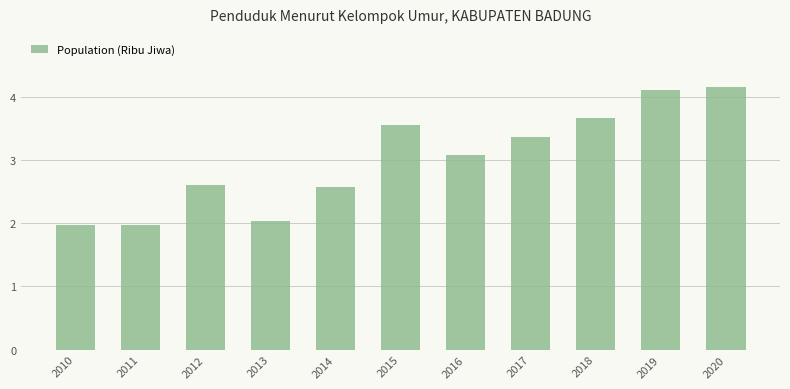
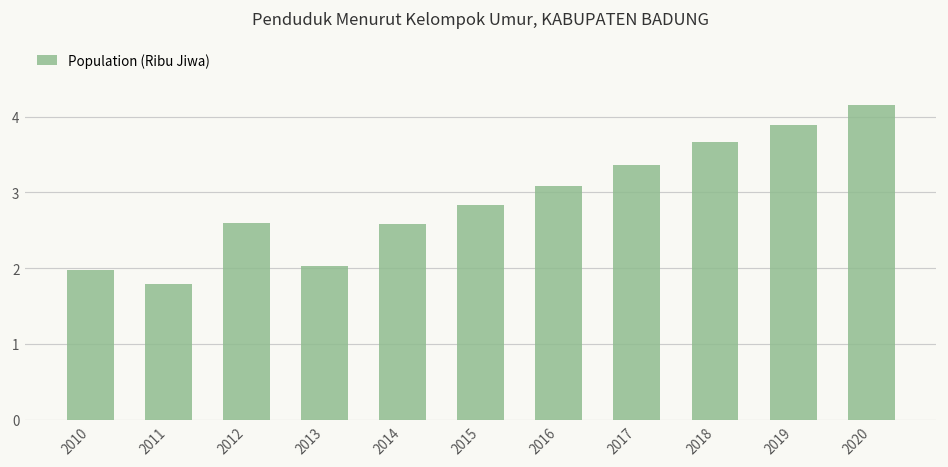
  {
    "2010": 2.0,
-   "2011": 2.0,
+   "2011": 1.8,
    "2012": 2.6,
    "2013": 2.0,
    "2014": 2.6,
-   "2015": 3.6,
+   "2015": 2.8,
    "2016": 3.1,
    "2017": 3.4,
    "2018": 3.7,
-   "2019": 4.1,
+   "2019": 3.9,
    "2020": 4.2
  }
